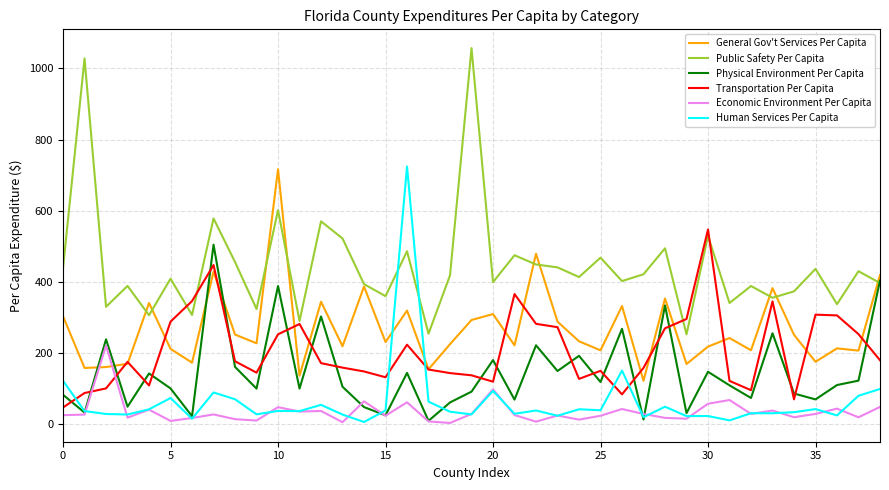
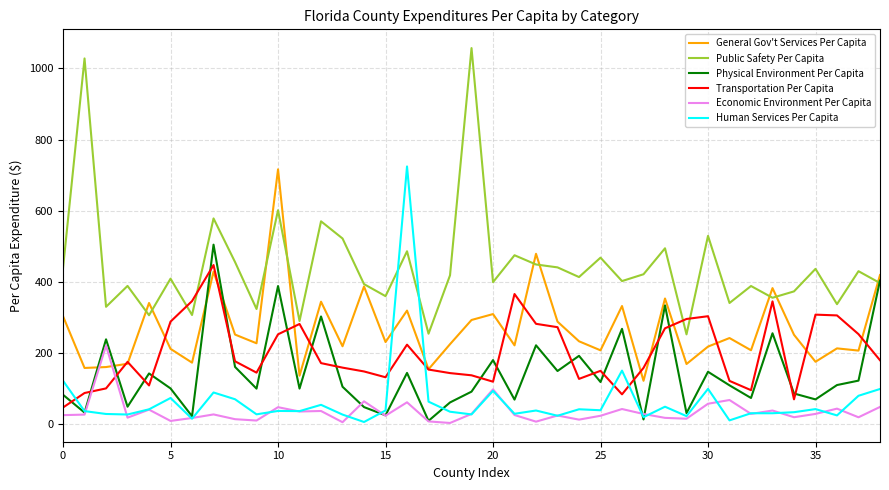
  {
    "General Gov't Services Per Capita": {
      "0": 300,
      "5": 210,
      "10": 720,
      "15": 230,
      "20": 310,
      "25": 210,
      "30": 220,
      "35": 180
    },
    "Public Safety Per Capita": {
      "0": 440,
      "5": 410,
      "10": 600,
      "15": 360,
      "20": 400,
      "25": 470,
      "30": 530,
      "35": 440
    },
    "Physical Environment Per Capita": {
      "0": 80,
      "5": 100,
      "10": 390,
      "20": 180,
      "25": 120,
      "30": 150,
      "35": 70
    },
    "Transportation Per Capita": {
      "0": 50,
      "5": 290,
      "10": 250,
      "15": 130,
      "20": 120,
      "25": 150,
-     "30": 550,
+     "30": 300,
      "35": 310
    },
    "Economic Environment Per Capita": {
      "0": 30,
      "5": 10,
      "10": 50,
      "25": 20,
      "30": 60,
      "35": 30
    },
    "Human Services Per Capita": {
      "0": 120,
      "5": 70,
      "10": 40,
      "15": 40,
      "25": 40,
-     "30": 20,
+     "30": 100,
      "35": 40
    }
  }
